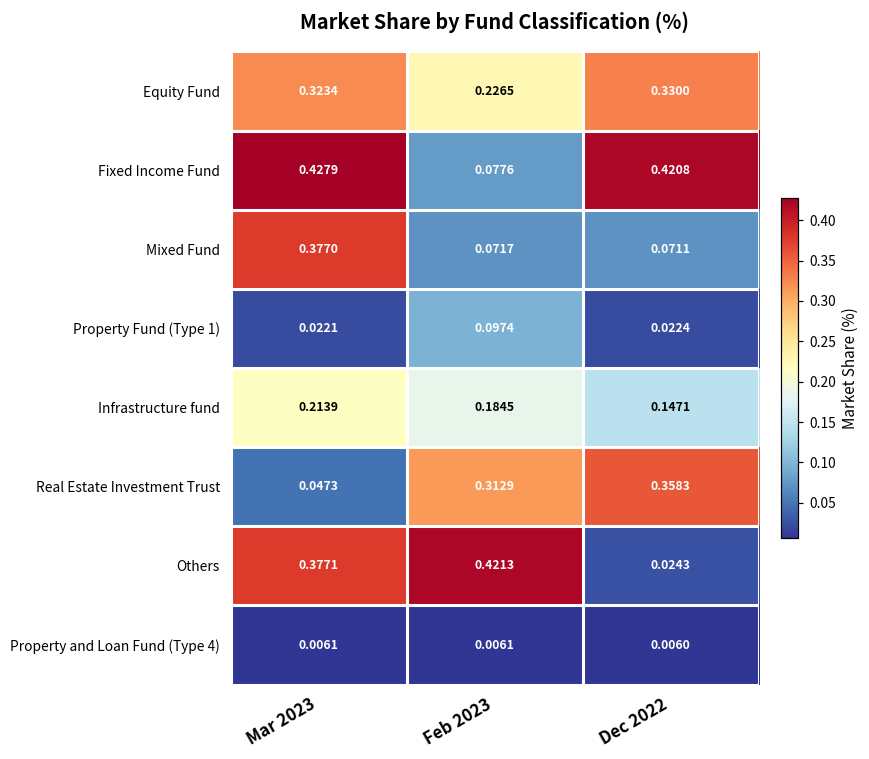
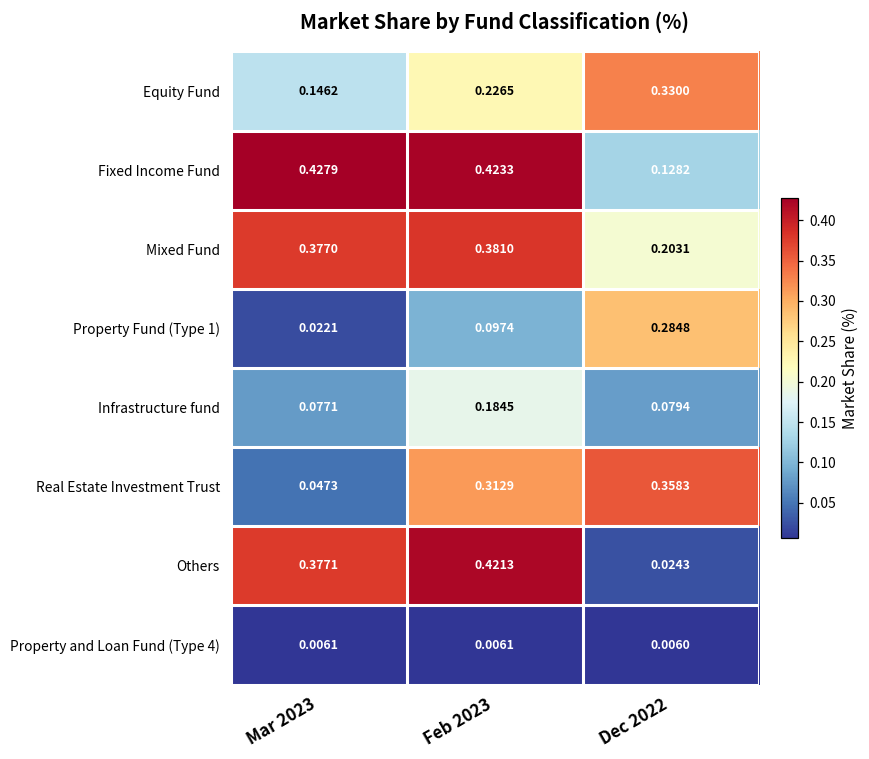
  {
    "Equity Fund": {
-     "Mar 2023": 0.3234,
+     "Mar 2023": 0.1462,
      "Feb 2023": 0.2265,
      "Dec 2022": 0.3300
    },
    "Fixed Income Fund": {
      "Mar 2023": 0.4279,
-     "Feb 2023": 0.0776,
-     "Dec 2022": 0.4208
+     "Feb 2023": 0.4233,
+     "Dec 2022": 0.1282
    },
    "Mixed Fund": {
      "Mar 2023": 0.3770,
-     "Feb 2023": 0.0717,
-     "Dec 2022": 0.0711
+     "Feb 2023": 0.3810,
+     "Dec 2022": 0.2031
    },
    "Property Fund (Type 1)": {
      "Mar 2023": 0.0221,
      "Feb 2023": 0.0974,
-     "Dec 2022": 0.0224
+     "Dec 2022": 0.2848
    },
    "Infrastructure fund": {
-     "Mar 2023": 0.2139,
+     "Mar 2023": 0.0771,
      "Feb 2023": 0.1845,
-     "Dec 2022": 0.1471
+     "Dec 2022": 0.0794
    },
    "Real Estate Investment Trust": {
      "Mar 2023": 0.0473,
      "Feb 2023": 0.3129,
      "Dec 2022": 0.3583
    },
    "Others": {
      "Mar 2023": 0.3771,
      "Feb 2023": 0.4213,
      "Dec 2022": 0.0243
    },
    "Property and Loan Fund (Type 4)": {
      "Mar 2023": 0.0061,
      "Feb 2023": 0.0061,
      "Dec 2022": 0.0060
    }
  }
